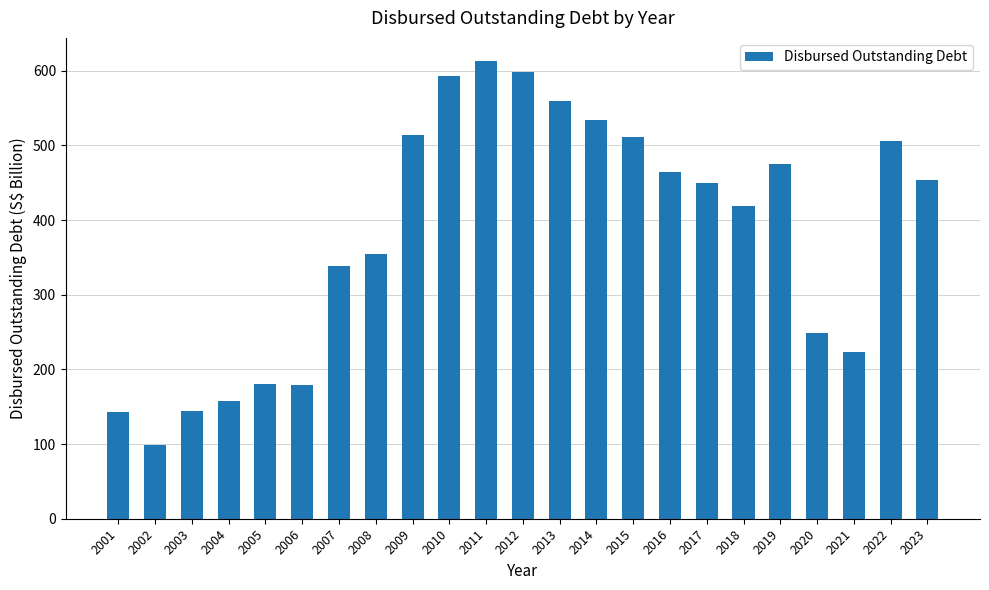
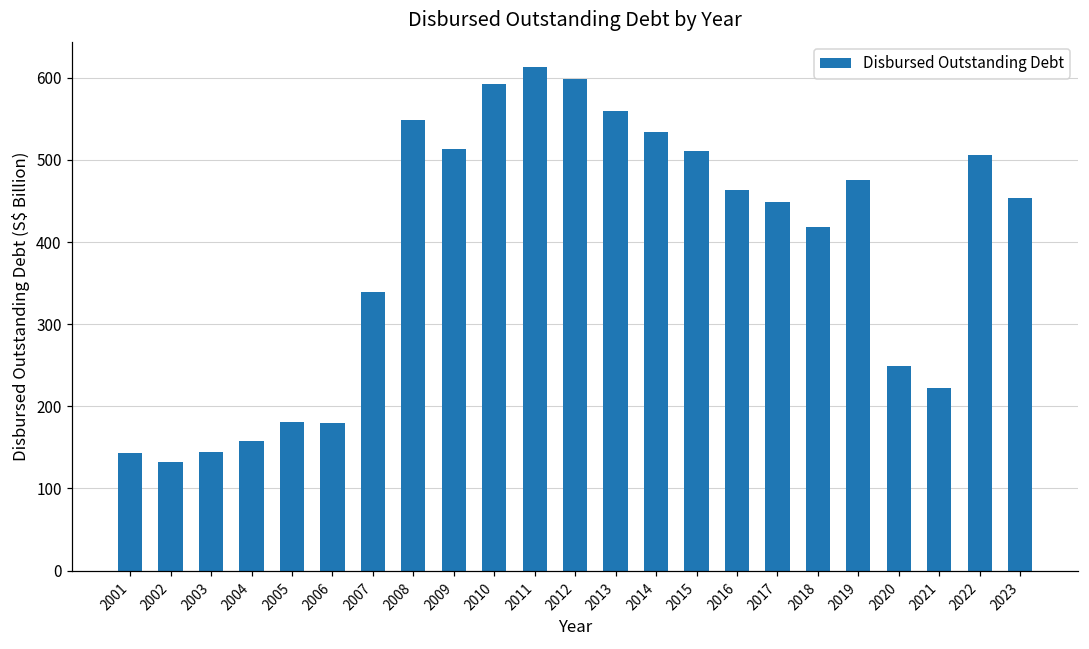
  {
    "2001": 140,
-   "2002": 100,
+   "2002": 130,
    "2003": 140,
    "2004": 160,
    "2005": 180,
    "2006": 180,
    "2007": 340,
-   "2008": 350,
+   "2008": 550,
    "2009": 510,
    "2010": 590,
    "2011": 610,
    "2012": 600,
    "2013": 560,
    "2014": 530,
    "2015": 510,
    "2016": 460,
    "2017": 450,
    "2018": 420,
    "2019": 480,
    "2020": 250,
    "2021": 220,
    "2022": 510,
    "2023": 450
  }
